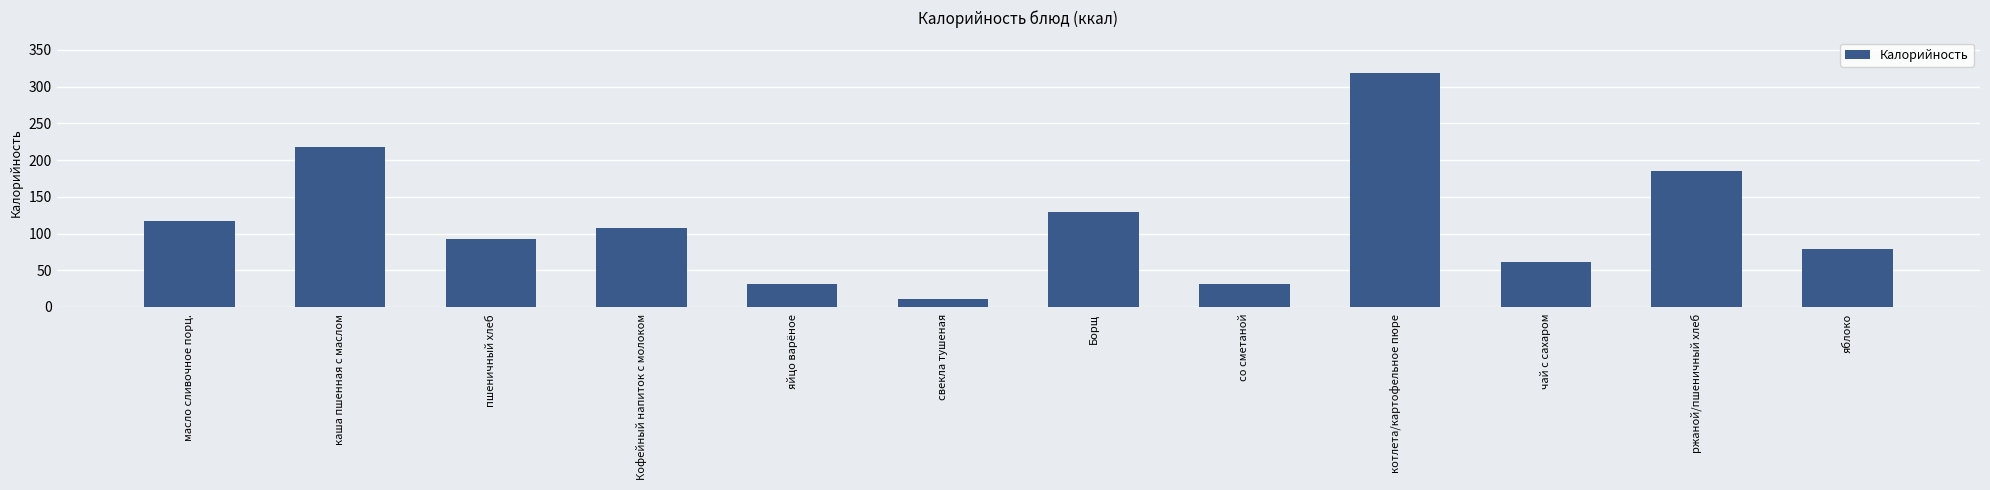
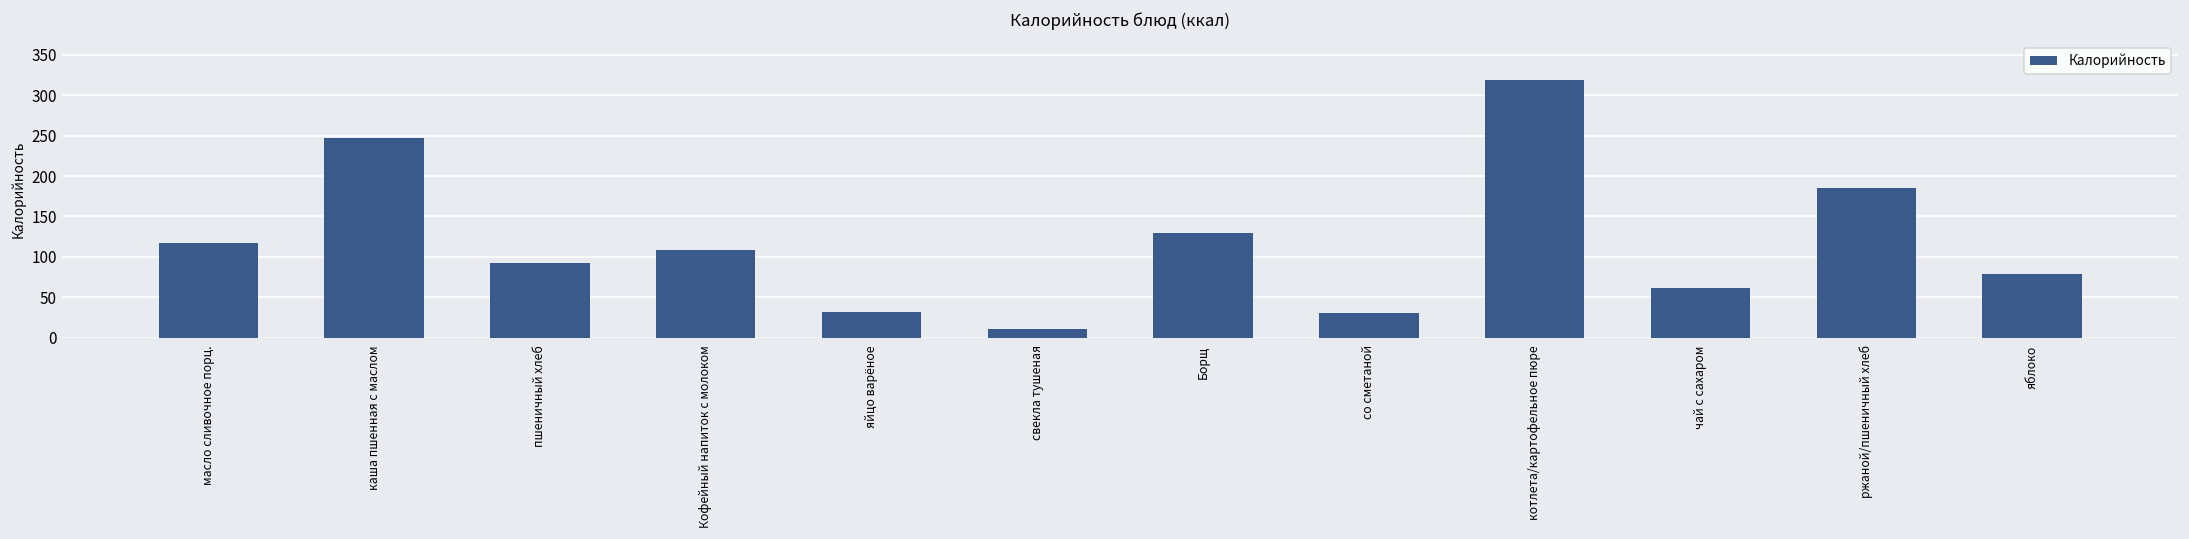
  {
    "масло сливочное порц.": 120,
-   "каша пшенная с маслом": 220,
+   "каша пшенная с маслом": 250,
    "пшеничный хлеб": 90,
    "Кофейный напиток с молоком": 110,
    "яйцо варёное": 30,
    "свекла тушеная": 10,
    "Борщ": 130,
    "со сметаной": 30,
    "котлета/картофельное пюре": 320,
    "чай с сахаром": 60,
    "ржаной/пшеничный хлеб": 190,
    "яблоко": 80
  }
